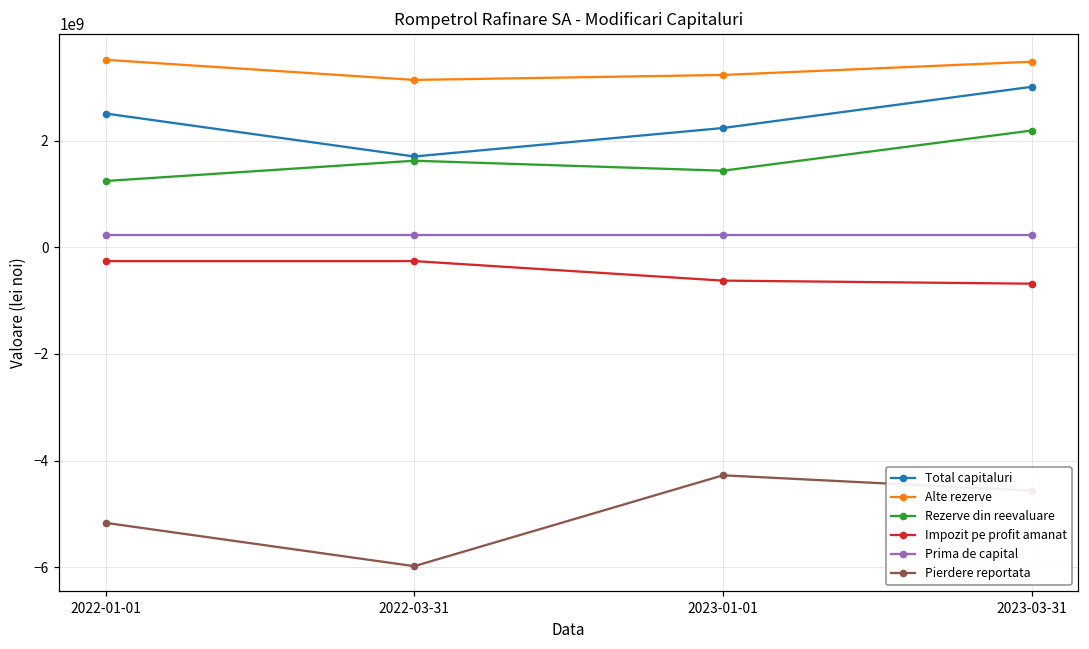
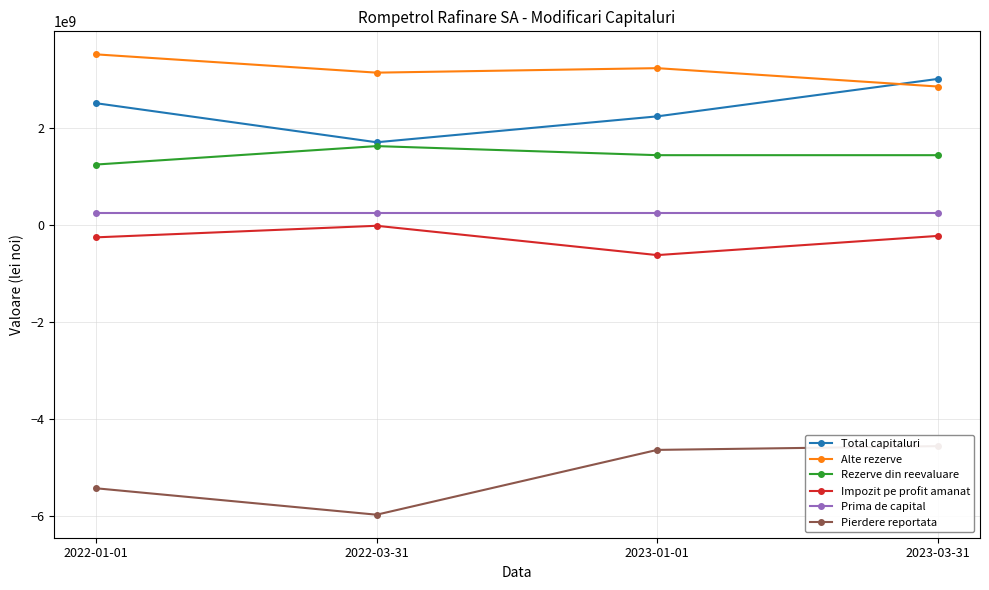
  {
    "Total capitaluri": {
      "2022-01-01": 2500000000,
      "2022-03-31": 1700000000,
      "2023-01-01": 2200000000,
      "2023-03-31": 3000000000
    },
    "Alte rezerve": {
      "2022-01-01": 3500000000,
      "2022-03-31": 3100000000,
      "2023-01-01": 3200000000,
-     "2023-03-31": 3500000000
+     "2023-03-31": 2900000000
    },
    "Rezerve din reevaluare": {
      "2022-01-01": 1200000000,
      "2022-03-31": 1600000000,
      "2023-01-01": 1400000000,
-     "2023-03-31": 2200000000
+     "2023-03-31": 1400000000
    },
    "Impozit pe profit amanat": {
      "2022-01-01": -300000000,
-     "2022-03-31": -300000000,
+     "2022-03-31": 0,
      "2023-01-01": -600000000,
-     "2023-03-31": -700000000
+     "2023-03-31": -200000000
    },
    "Prima de capital": {
      "2022-01-01": 200000000,
      "2022-03-31": 200000000,
      "2023-01-01": 200000000,
      "2023-03-31": 200000000
    },
    "Pierdere reportata": {
-     "2022-01-01": -5200000000,
+     "2022-01-01": -5400000000,
      "2022-03-31": -6000000000,
-     "2023-01-01": -4300000000
+     "2023-01-01": -4600000000
    }
  }
